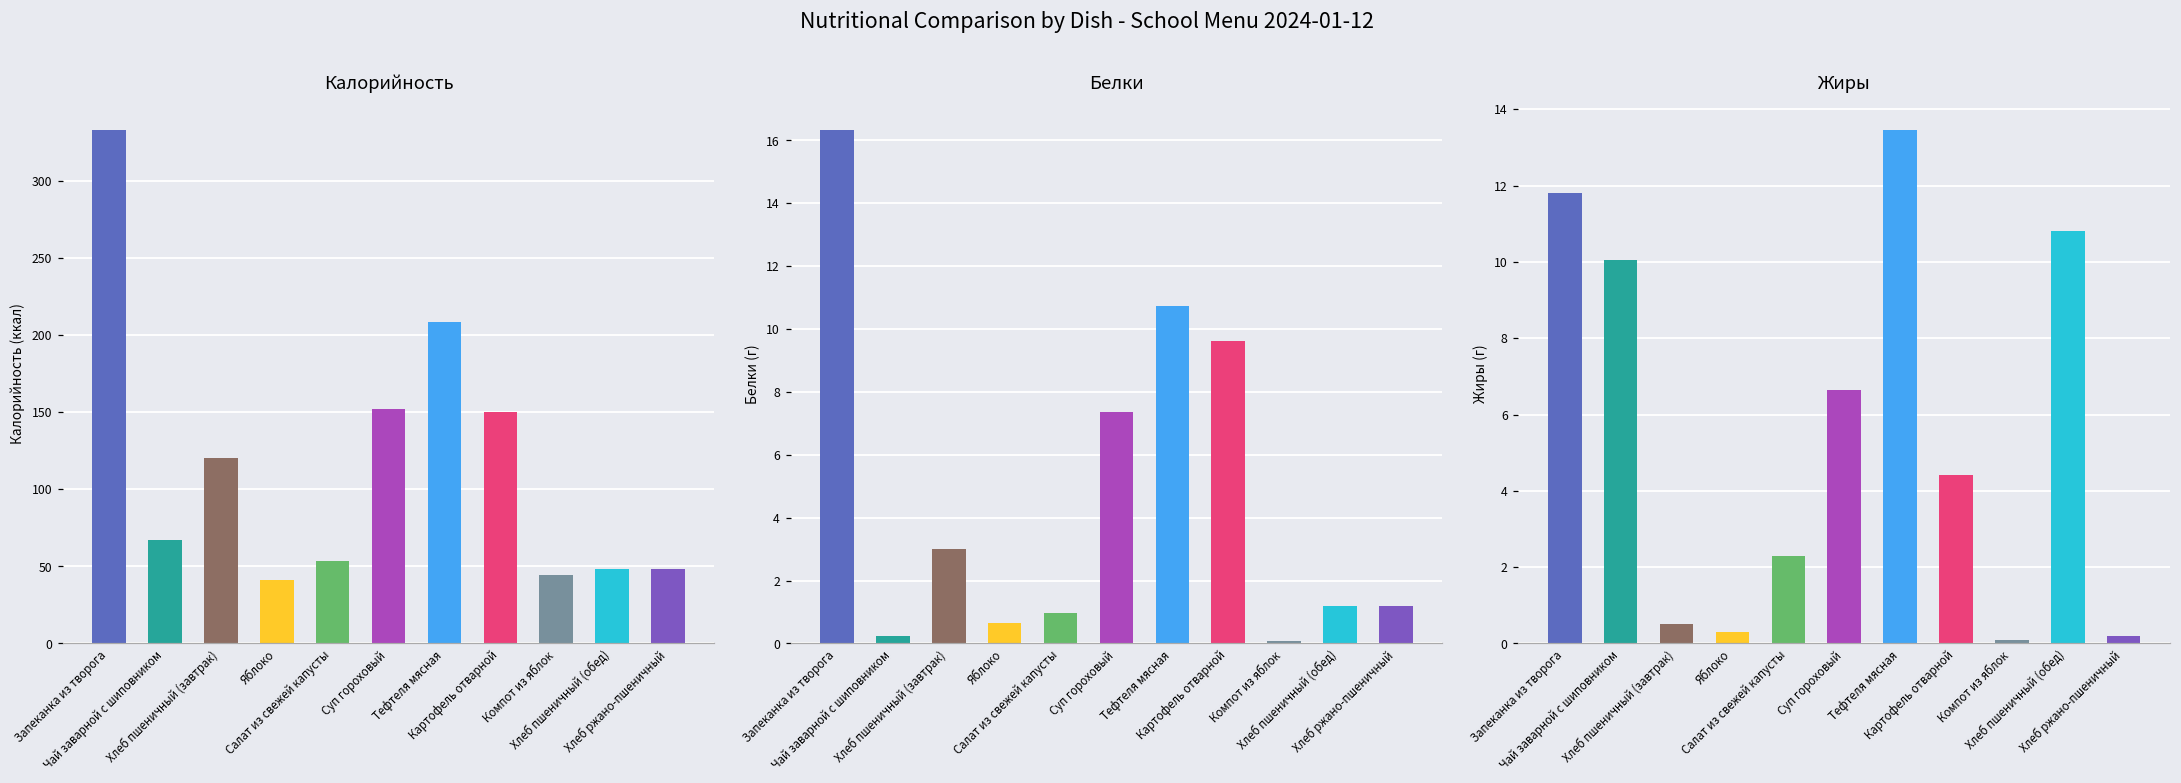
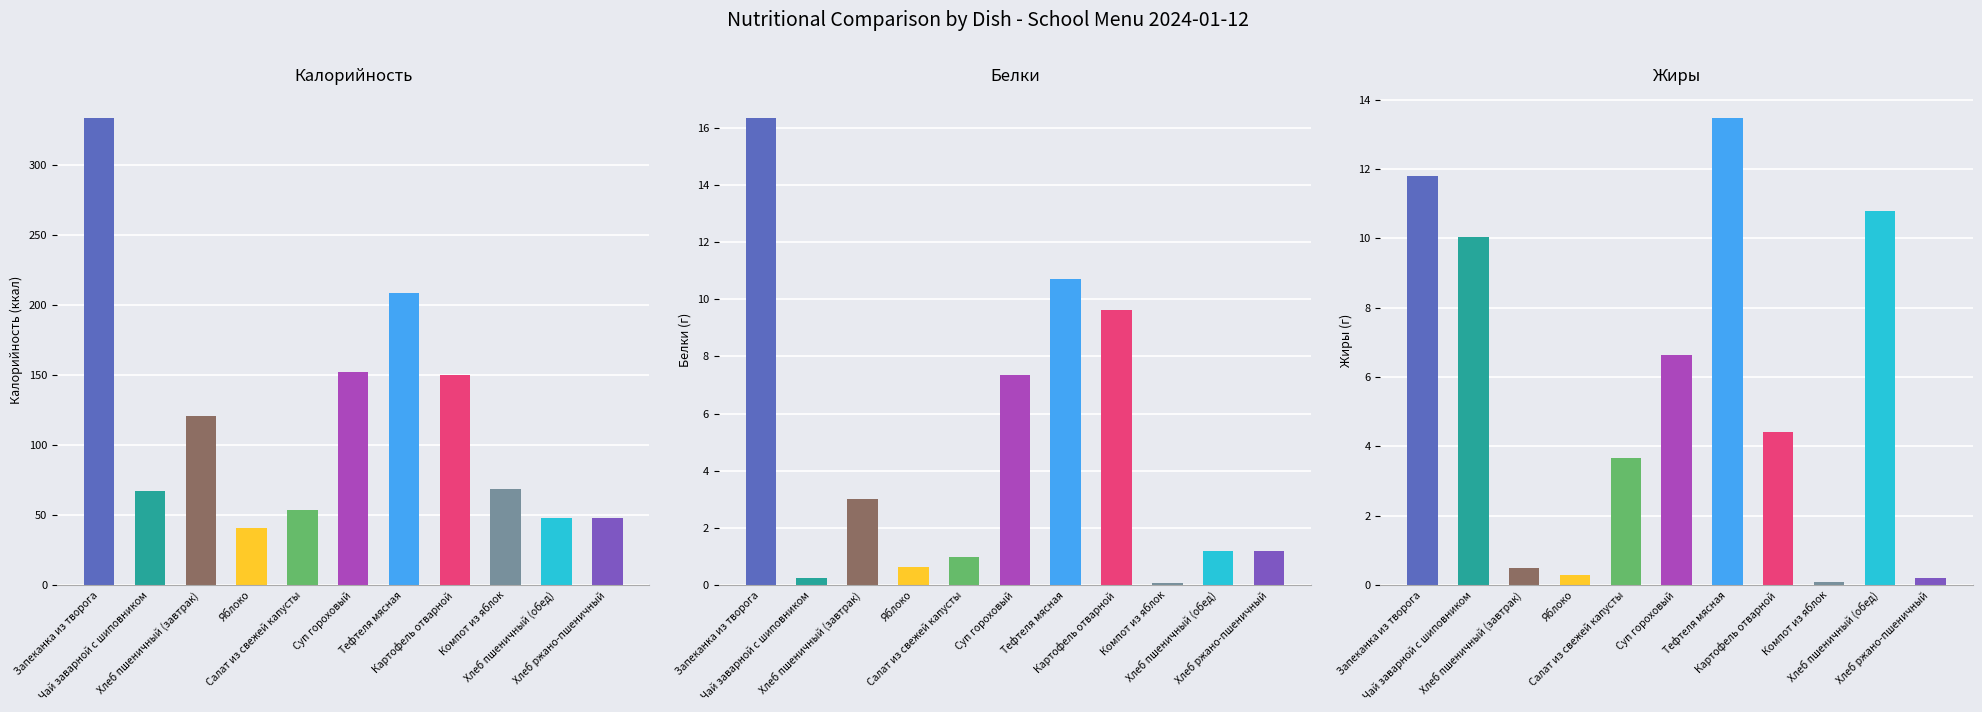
  {
    "Калорийность": {
      "Запеканка из творога": 333,
      "Чай заварной с шиповником": 67,
      "Хлеб пшеничный (завтрак)": 121,
      "Яблоко": 41,
      "Салат из свежей капусты": 54,
      "Суп гороховый": 152,
      "Тефтеля мясная": 208,
      "Картофель отварной": 150,
-     "Компот из яблок": 44,
+     "Компот из яблок": 69,
      "Хлеб пшеничный (обед)": 48,
      "Хлеб ржано-пшеничный": 48
    },
    "Белки": {
      "Запеканка из творога": 16.3,
      "Чай заварной с шиповником": 0.2,
      "Хлеб пшеничный (завтрак)": 3.0,
      "Яблоко": 0.7,
      "Салат из свежей капусты": 1.0,
      "Суп гороховый": 7.4,
      "Тефтеля мясная": 10.7,
      "Картофель отварной": 9.6,
      "Хлеб пшеничный (обед)": 1.2,
      "Хлеб ржано-пшеничный": 1.2
    },
    "Жиры": {
      "Запеканка из творога": 11.8,
      "Чай заварной с шиповником": 10.0,
      "Хлеб пшеничный (завтрак)": 0.5,
      "Яблоко": 0.3,
-     "Салат из свежей капусты": 2.3,
+     "Салат из свежей капусты": 3.7,
      "Суп гороховый": 6.6,
      "Тефтеля мясная": 13.5,
      "Картофель отварной": 4.4,
      "Компот из яблок": 0.1,
      "Хлеб пшеничный (обед)": 10.8,
      "Хлеб ржано-пшеничный": 0.2
    }
  }
